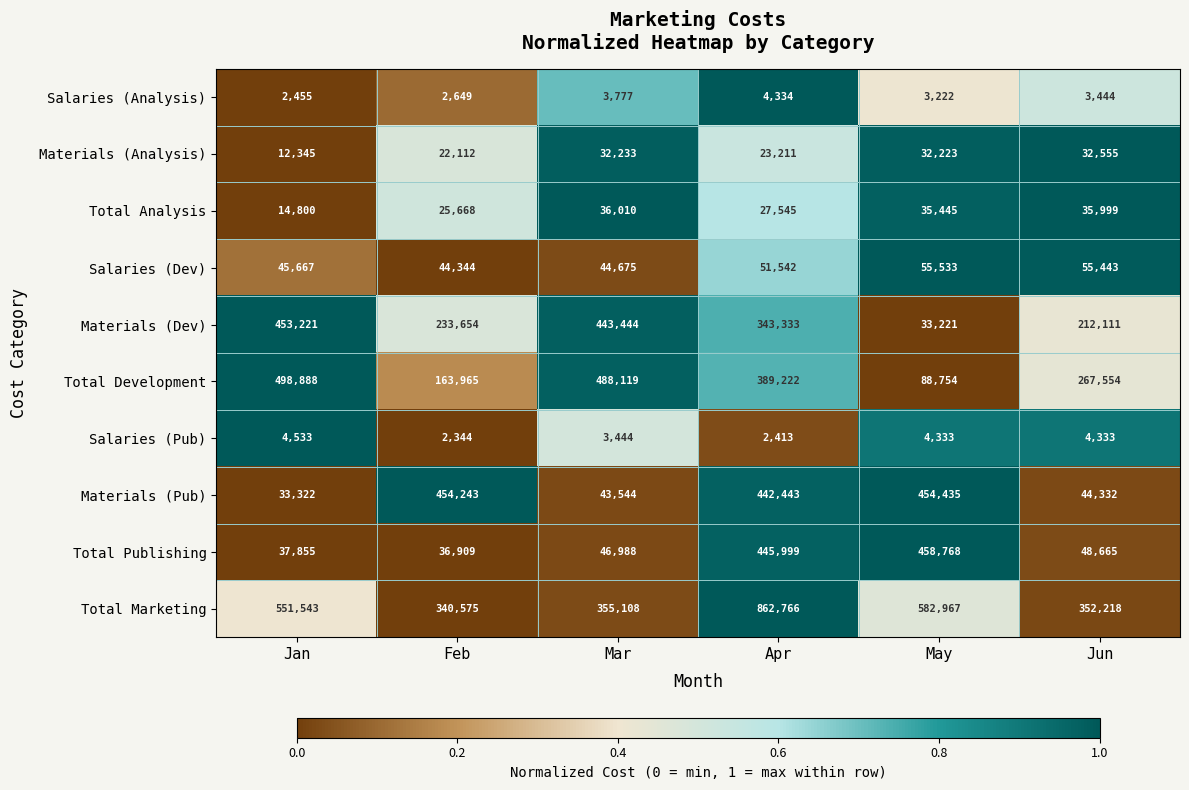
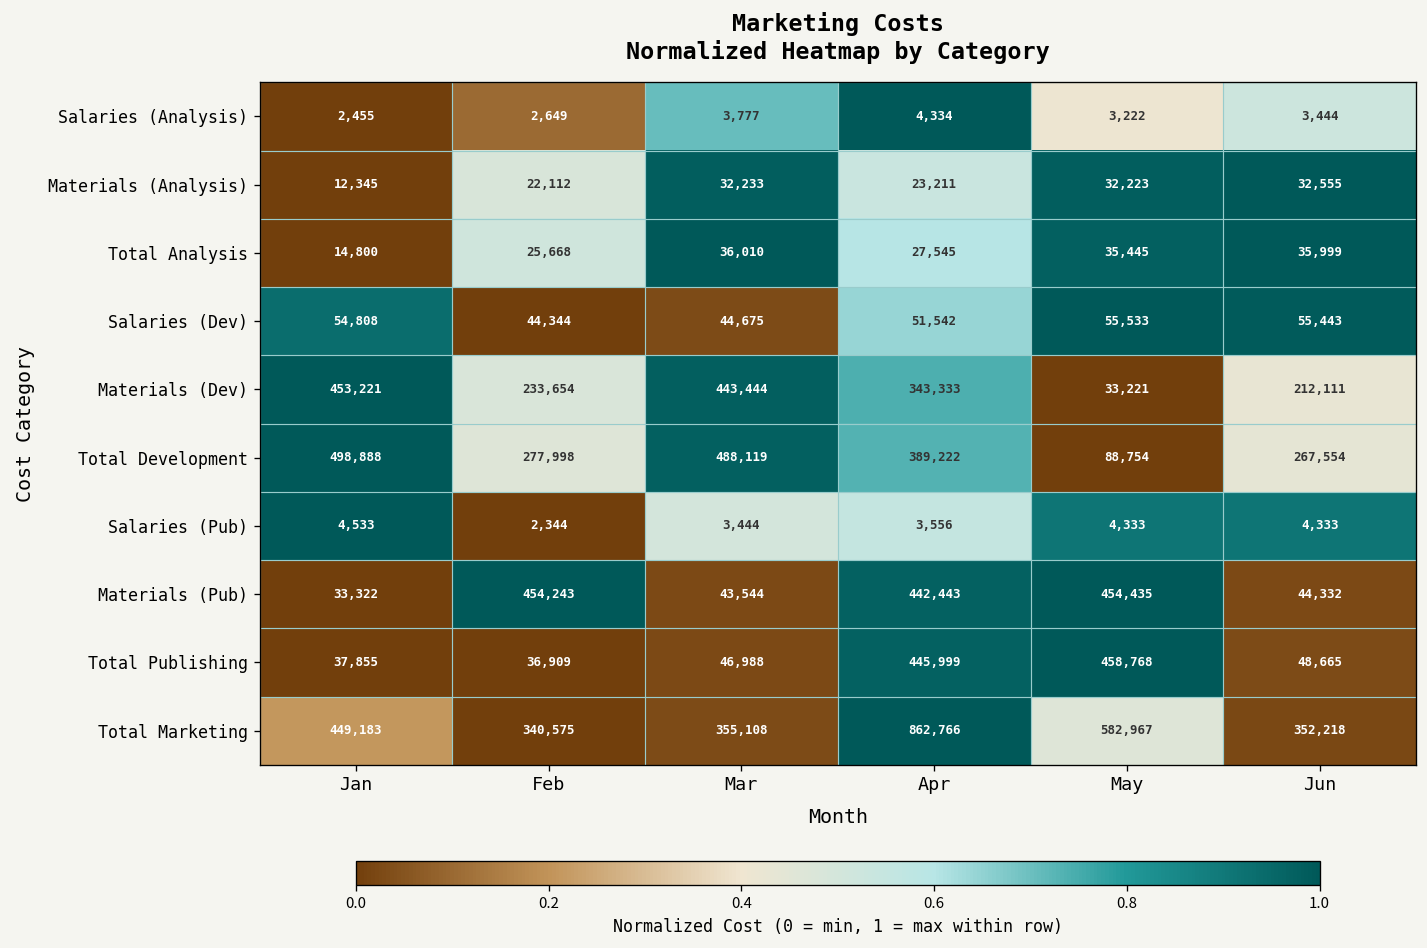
  {
    "Salaries (Analysis)": {
      "Jan": "2,455",
      "Feb": "2,649",
      "Mar": "3,777",
      "Apr": "4,334",
      "May": "3,222",
      "Jun": "3,444"
    },
    "Materials (Analysis)": {
      "Jan": "12,345",
      "Feb": "22,112",
      "Mar": "32,233",
      "Apr": "23,211",
      "May": "32,223",
      "Jun": "32,555"
    },
    "Total Analysis": {
      "Jan": "14,800",
      "Feb": "25,668",
      "Mar": "36,010",
      "Apr": "27,545",
      "May": "35,445",
      "Jun": "35,999"
    },
    "Salaries (Dev)": {
-     "Jan": "45,667",
+     "Jan": "54,808",
      "Feb": "44,344",
      "Mar": "44,675",
      "Apr": "51,542",
      "May": "55,533",
      "Jun": "55,443"
    },
    "Materials (Dev)": {
      "Jan": "453,221",
      "Feb": "233,654",
      "Mar": "443,444",
      "Apr": "343,333",
      "May": "33,221",
      "Jun": "212,111"
    },
    "Total Development": {
      "Jan": "498,888",
-     "Feb": "163,965",
+     "Feb": "277,998",
      "Mar": "488,119",
      "Apr": "389,222",
      "May": "88,754",
      "Jun": "267,554"
    },
    "Salaries (Pub)": {
      "Jan": "4,533",
      "Feb": "2,344",
      "Mar": "3,444",
-     "Apr": "2,413",
+     "Apr": "3,556",
      "May": "4,333",
      "Jun": "4,333"
    },
    "Materials (Pub)": {
      "Jan": "33,322",
      "Feb": "454,243",
      "Mar": "43,544",
      "Apr": "442,443",
      "May": "454,435",
      "Jun": "44,332"
    },
    "Total Publishing": {
      "Jan": "37,855",
      "Feb": "36,909",
      "Mar": "46,988",
      "Apr": "445,999",
      "May": "458,768",
      "Jun": "48,665"
    },
    "Total Marketing": {
-     "Jan": "551,543",
+     "Jan": "449,183",
      "Feb": "340,575",
      "Mar": "355,108",
      "Apr": "862,766",
      "May": "582,967",
      "Jun": "352,218"
    }
  }
